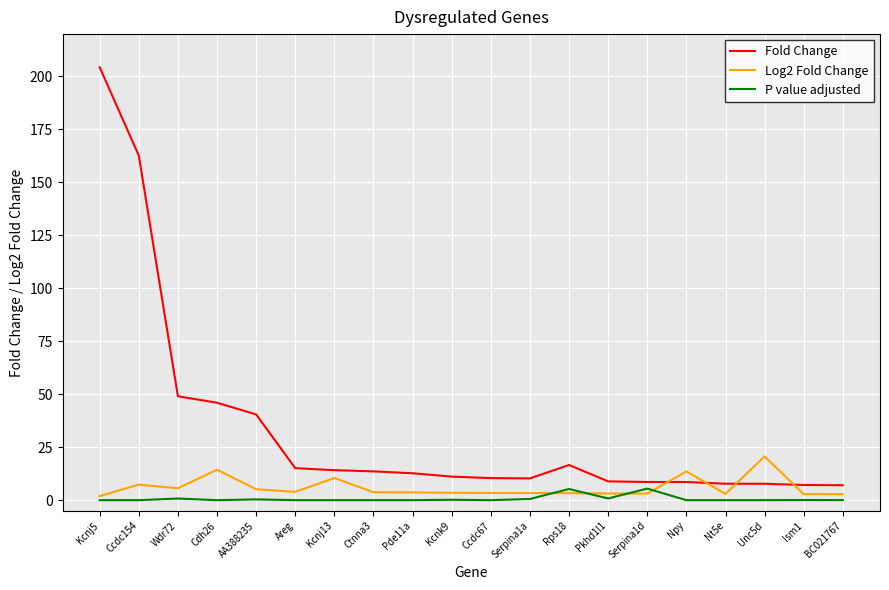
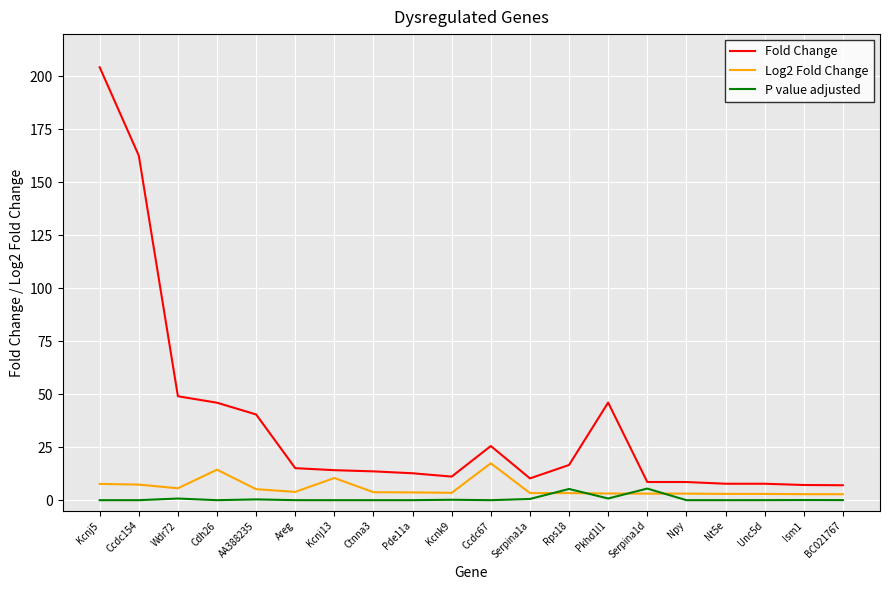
  {
    "Fold Change": {
      "Kcnj5": 204,
      "Ccdc154": 163,
      "Wdr72": 49,
      "Cdh26": 46,
      "AA388235": 40,
      "Areg": 15,
      "Kcnj13": 14,
      "Ctnna3": 14,
      "Pde11a": 13,
      "Kcnk9": 11,
-     "Ccdc67": 10,
+     "Ccdc67": 26,
      "Serpina1a": 10,
      "Rps18": 17,
-     "Pkhd1l1": 9,
+     "Pkhd1l1": 46,
      "Serpina1d": 9,
      "Npy": 9,
      "Nt5e": 8,
      "Unc5d": 8,
      "Ism1": 7,
      "BC021767": 7
    },
    "Log2 Fold Change": {
-     "Kcnj5": 2,
+     "Kcnj5": 8,
      "Ccdc154": 7,
      "Wdr72": 6,
      "Cdh26": 14,
      "AA388235": 5,
      "Areg": 4,
      "Kcnj13": 10,
      "Ctnna3": 4,
      "Pde11a": 4,
      "Kcnk9": 3,
-     "Ccdc67": 3,
+     "Ccdc67": 17,
      "Serpina1a": 3,
      "Rps18": 3,
      "Pkhd1l1": 3,
      "Serpina1d": 3,
-     "Npy": 14,
+     "Npy": 3,
      "Nt5e": 3,
-     "Unc5d": 21,
+     "Unc5d": 3,
      "Ism1": 3,
      "BC021767": 3
    },
    "P value adjusted": {
      "Kcnj5": 0,
      "Ccdc154": 0,
      "Wdr72": 1,
      "Cdh26": 0,
      "AA388235": 0,
      "Areg": 0,
      "Kcnj13": 0,
      "Ctnna3": 0,
      "Pde11a": 0,
      "Kcnk9": 0,
      "Ccdc67": 0,
      "Serpina1a": 1,
      "Rps18": 5,
      "Pkhd1l1": 1,
      "Serpina1d": 5,
      "Npy": 0,
      "Nt5e": 0,
      "Unc5d": 0,
      "Ism1": 0,
      "BC021767": 0
    }
  }
